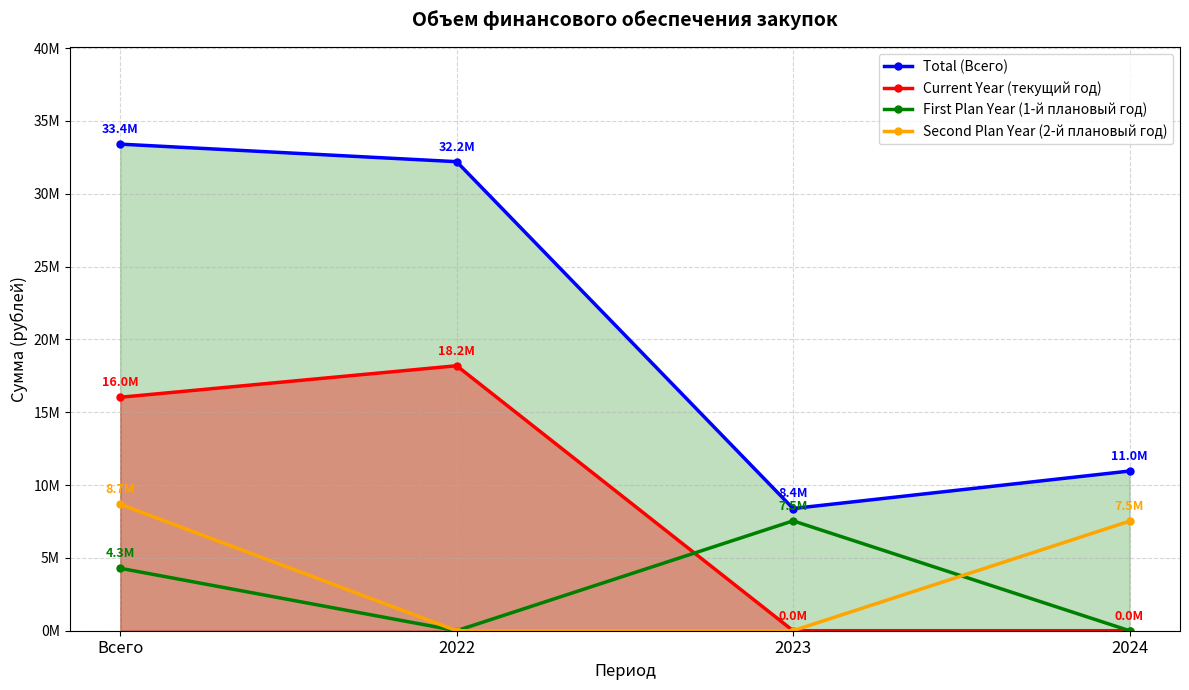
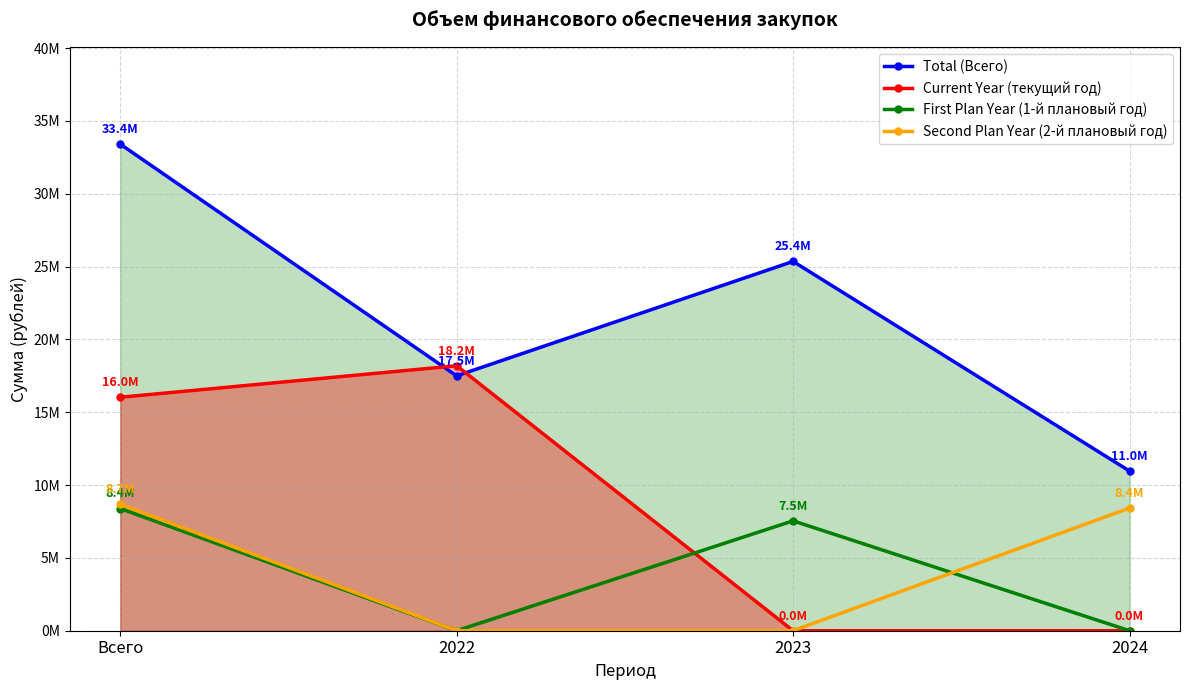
  {
    "Total (Всего)": {
      "Всего": "33.4M",
-     "2022": "32.2M",
-     "2023": "8.4M",
+     "2022": "17.5M",
+     "2023": "25.4M",
      "2024": "11.0M"
    },
    "Current Year (текущий год)": {
      "Всего": "16.0M"
    },
    "First Plan Year (1-й плановый год)": {
-     "Всего": "4.3M",
+     "Всего": "8.4M",
      "2023": "7.5M"
    },
    "Second Plan Year (2-й плановый год)": {
-     "2024": "7.5M"
+     "2024": "8.4M"
    }
  }
